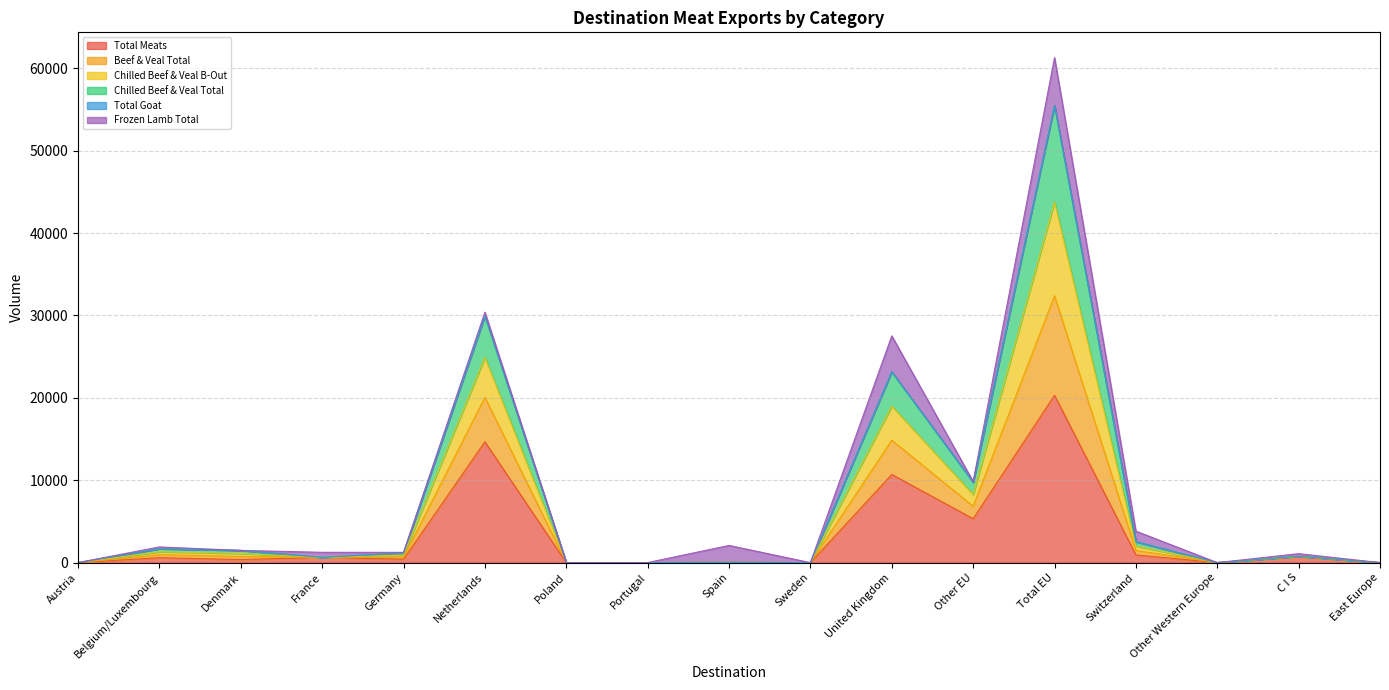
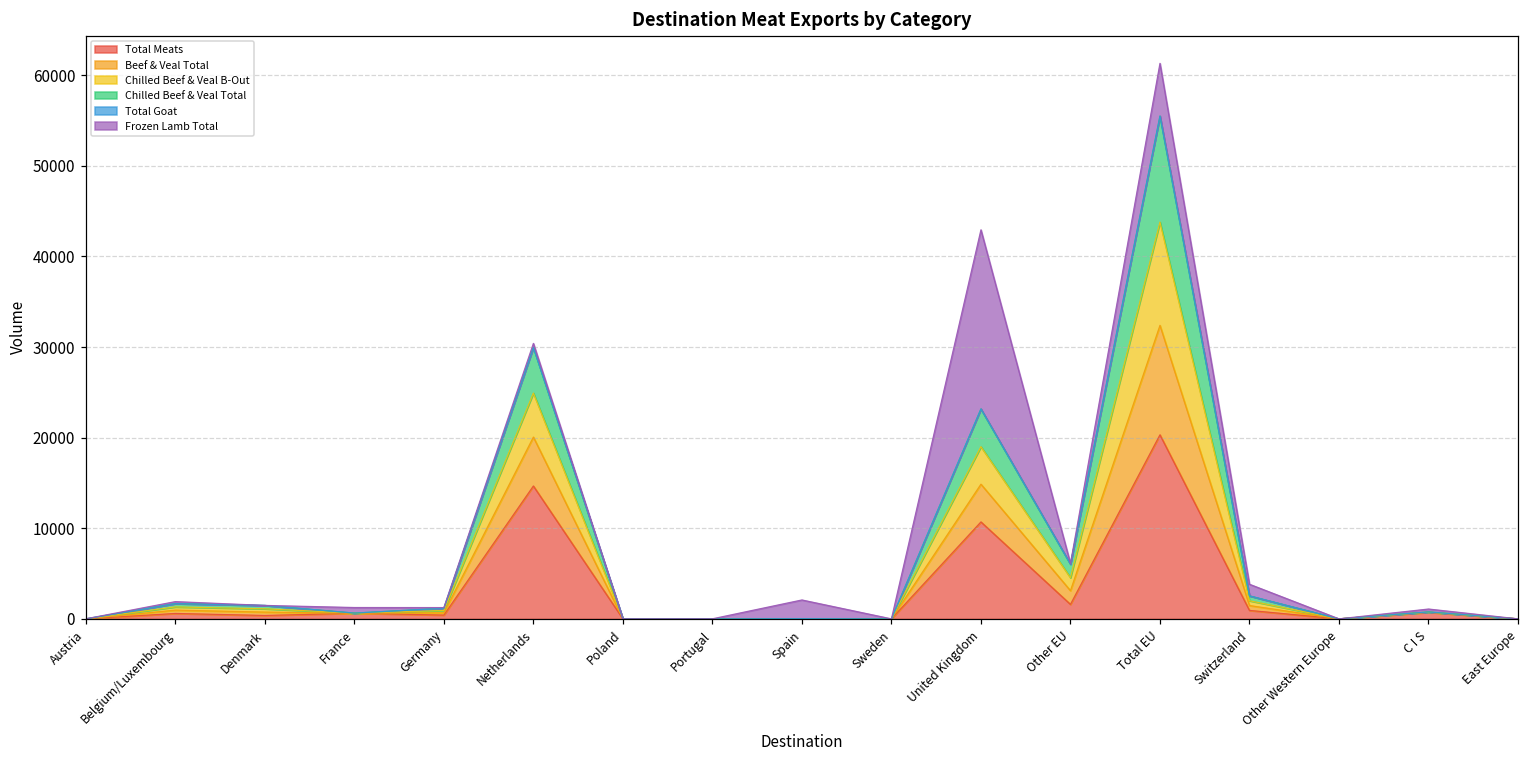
  {
    "Total Meats": {
      "Belgium/Luxembourg": 1000,
      "Denmark": 0,
      "Netherlands": 15000,
      "United Kingdom": 11000,
-     "Other EU": 5000,
+     "Other EU": 2000,
      "Total EU": 20000,
      "Switzerland": 1000
    },
    "Frozen Lamb Total": {
      "France": 1000,
      "Netherlands": 0,
      "Spain": 2000,
-     "United Kingdom": 4000,
+     "United Kingdom": 20000,
      "Total EU": 6000,
      "Switzerland": 1000,
      "C I S": 0
    }
  }
